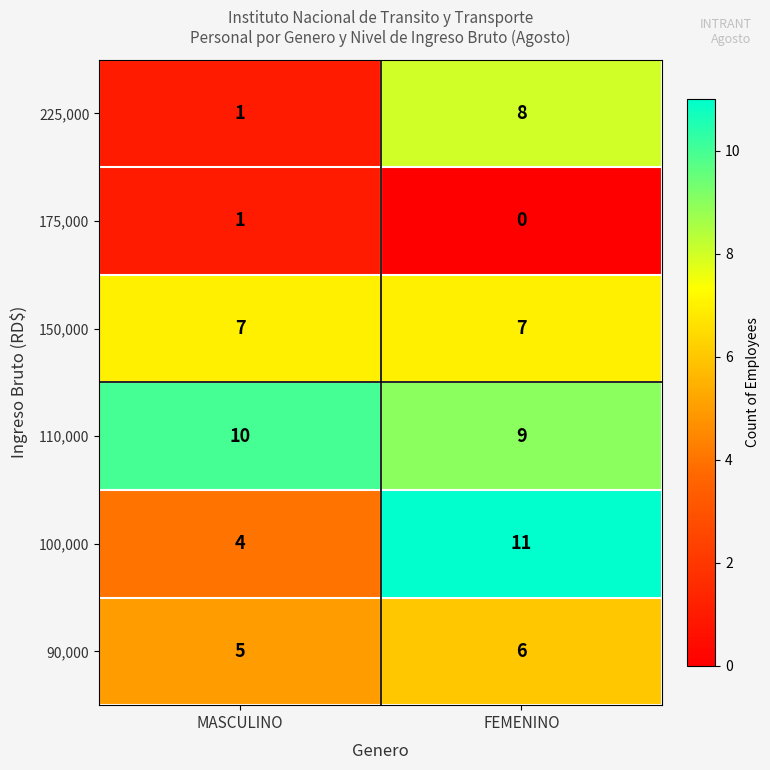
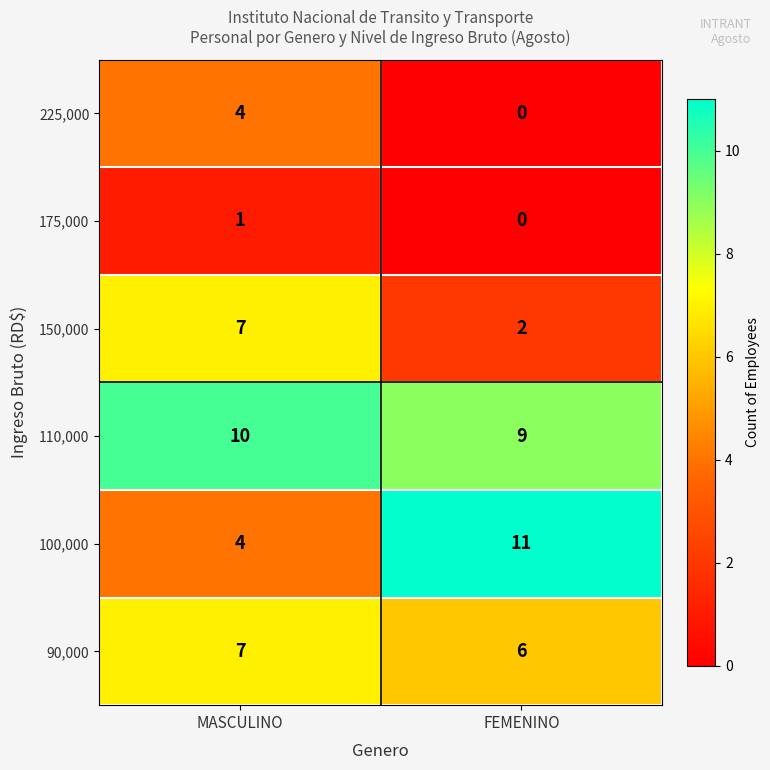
  {
    "225,000": {
-     "MASCULINO": 1,
-     "FEMENINO": 8
+     "MASCULINO": 4,
+     "FEMENINO": 0
    },
    "175,000": {
      "MASCULINO": 1,
      "FEMENINO": 0
    },
    "150,000": {
      "MASCULINO": 7,
-     "FEMENINO": 7
+     "FEMENINO": 2
    },
    "110,000": {
      "MASCULINO": 10,
      "FEMENINO": 9
    },
    "100,000": {
      "MASCULINO": 4,
      "FEMENINO": 11
    },
    "90,000": {
-     "MASCULINO": 5,
+     "MASCULINO": 7,
      "FEMENINO": 6
    }
  }
